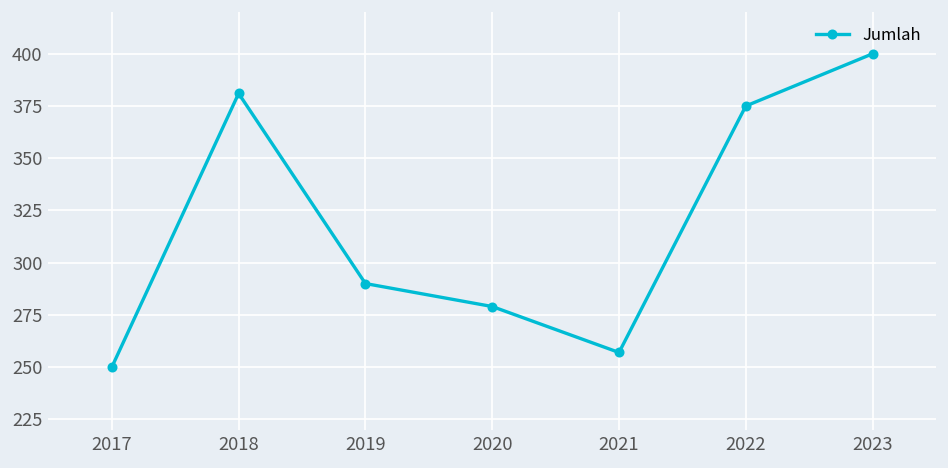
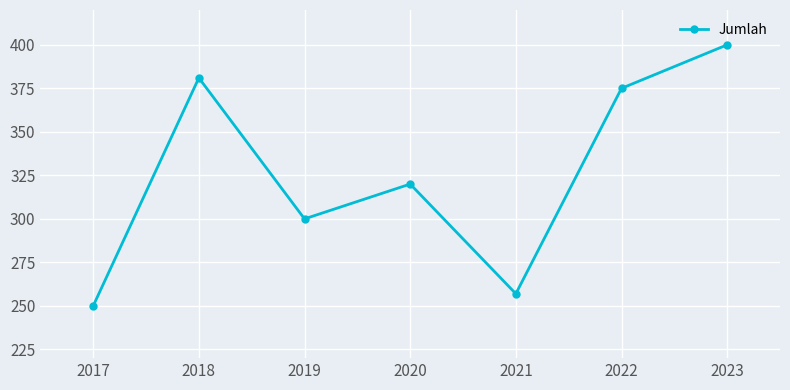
  {
    "2017": 250,
    "2018": 381,
-   "2019": 290,
-   "2020": 279,
+   "2019": 300,
+   "2020": 320,
    "2021": 257,
    "2022": 375,
    "2023": 400
  }
